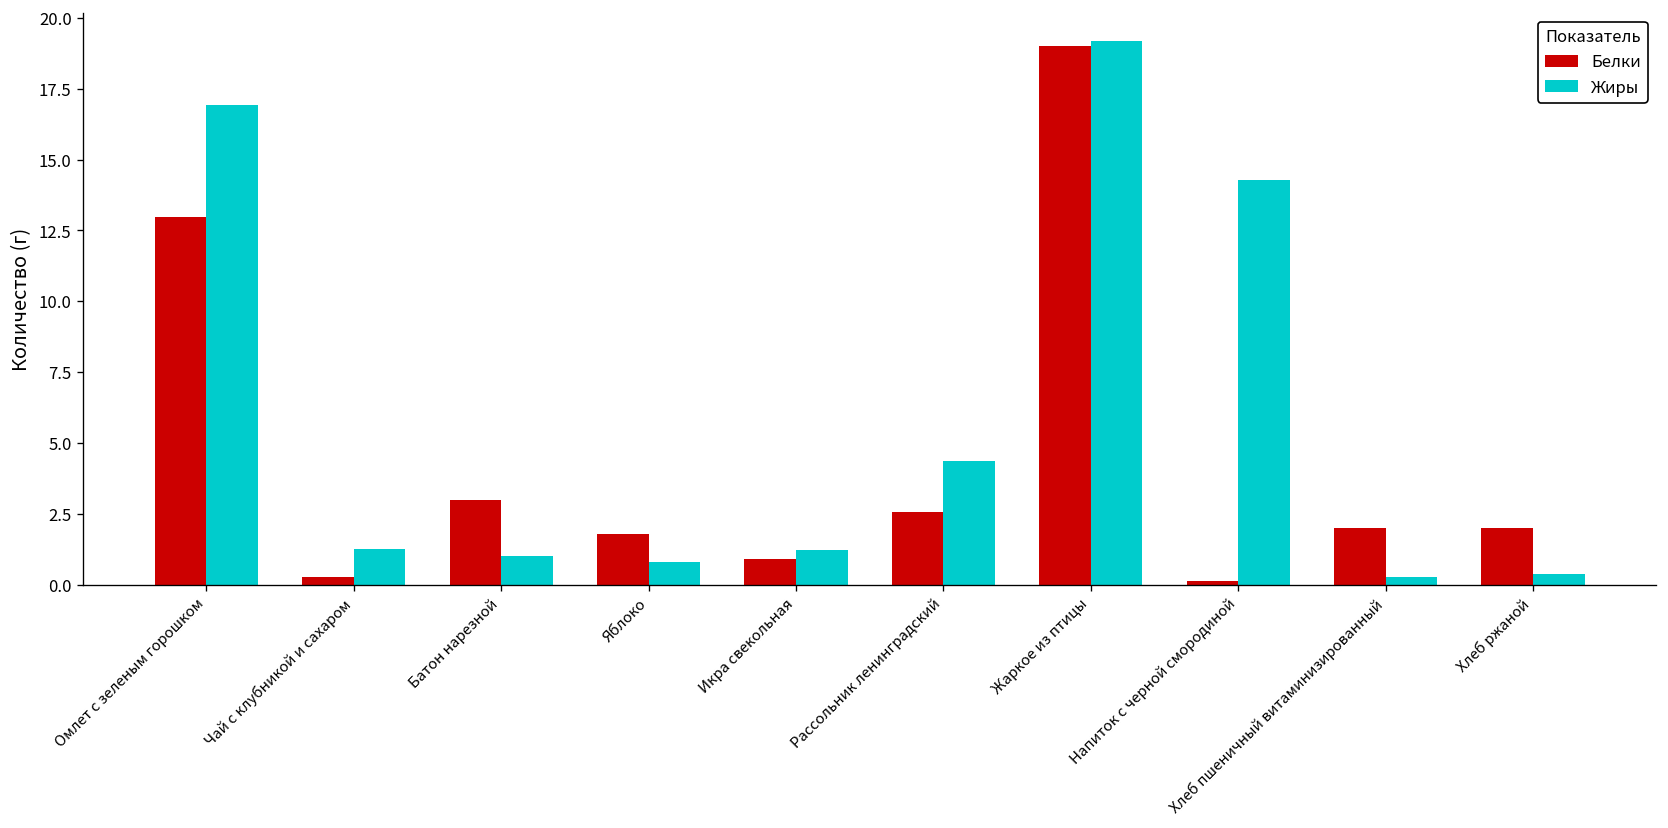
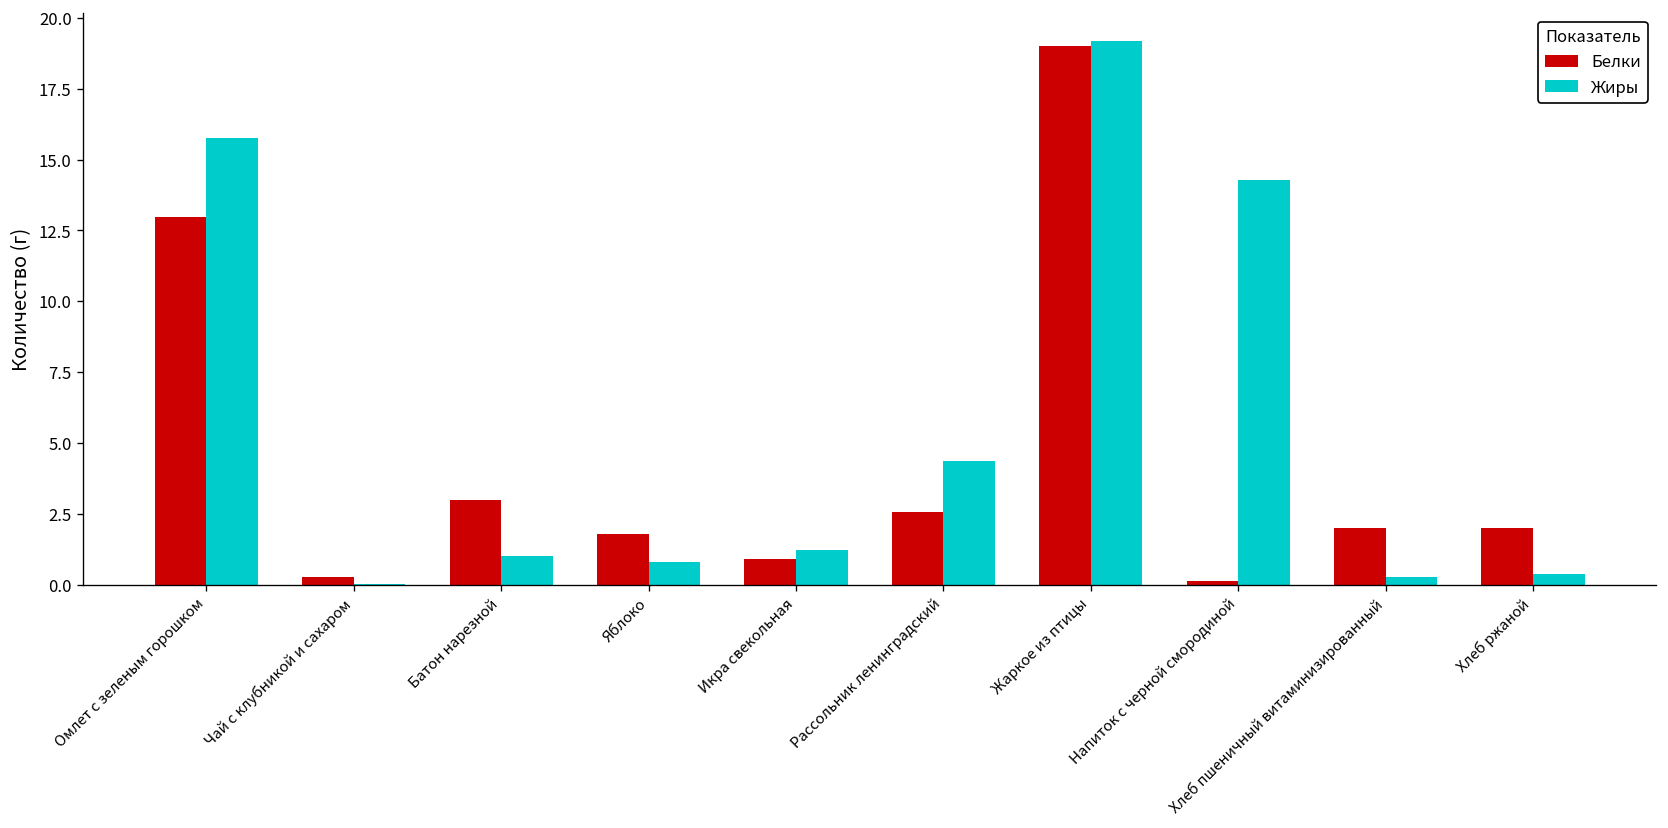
  {
    "Белки": {
      "Омлет с зеленым горошком": 13.0,
      "Чай с клубникой и сахаром": 0.3,
      "Батон нарезной": 3.0,
      "Яблоко": 1.8,
      "Икра свекольная": 0.9,
      "Рассольник ленинградский": 2.6,
      "Жаркое из птицы": 19.0,
      "Напиток с черной смородиной": 0.1,
      "Хлеб пшеничный витаминизированный": 2.0,
      "Хлеб ржаной": 2.0
    },
    "Жиры": {
-     "Омлет с зеленым горошком": 16.9,
-     "Чай с клубникой и сахаром": 1.3,
+     "Омлет с зеленым горошком": 15.8,
+     "Чай с клубникой и сахаром": 0.0,
      "Батон нарезной": 1.0,
      "Яблоко": 0.8,
      "Икра свекольная": 1.2,
      "Рассольник ленинградский": 4.4,
      "Жаркое из птицы": 19.2,
      "Напиток с черной смородиной": 14.3,
      "Хлеб пшеничный витаминизированный": 0.3,
      "Хлеб ржаной": 0.4
    }
  }
